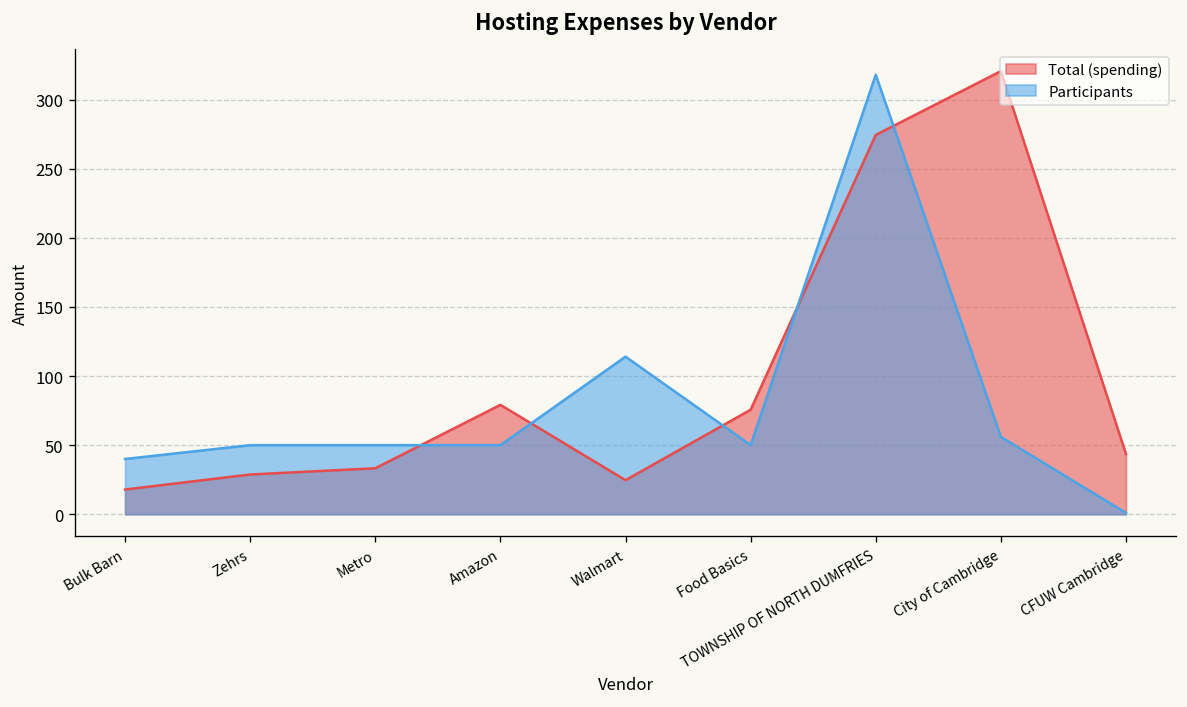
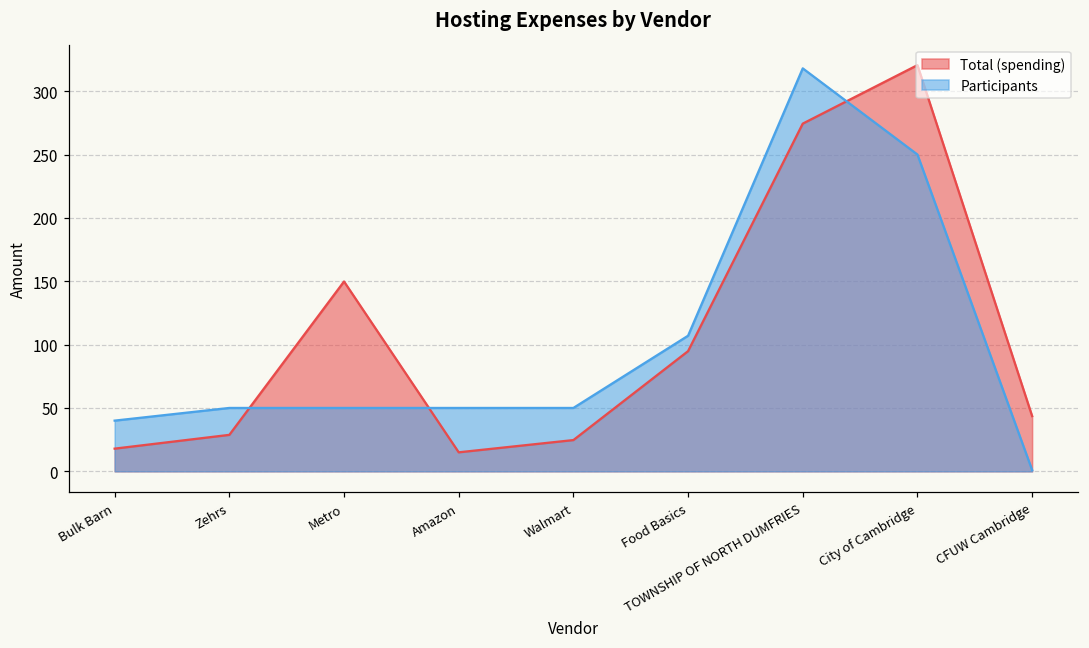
  {
    "Total (spending)": {
      "Bulk Barn": 18,
      "Zehrs": 29,
-     "Metro": 33,
-     "Amazon": 79,
+     "Metro": 150,
+     "Amazon": 15,
      "Walmart": 25,
-     "Food Basics": 76,
+     "Food Basics": 95,
      "TOWNSHIP OF NORTH DUMFRIES": 274,
      "CFUW Cambridge": 44
    },
    "Participants": {
      "Bulk Barn": 40,
      "Zehrs": 50,
      "Metro": 50,
      "Amazon": 50,
-     "Walmart": 114,
-     "Food Basics": 50,
+     "Walmart": 50,
+     "Food Basics": 107,
      "TOWNSHIP OF NORTH DUMFRIES": 318,
-     "City of Cambridge": 56,
+     "City of Cambridge": 250,
      "CFUW Cambridge": 1
    }
  }
